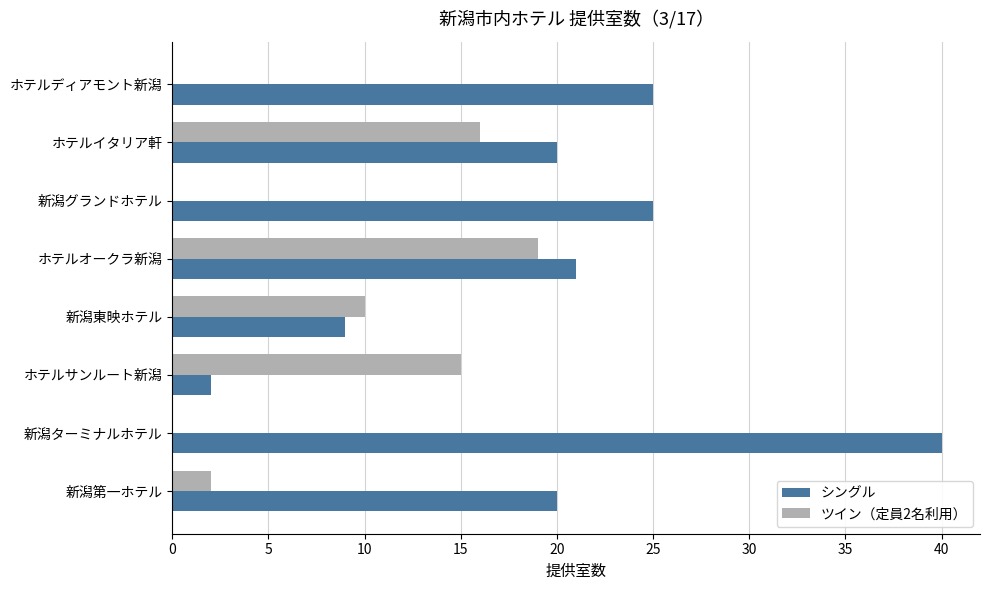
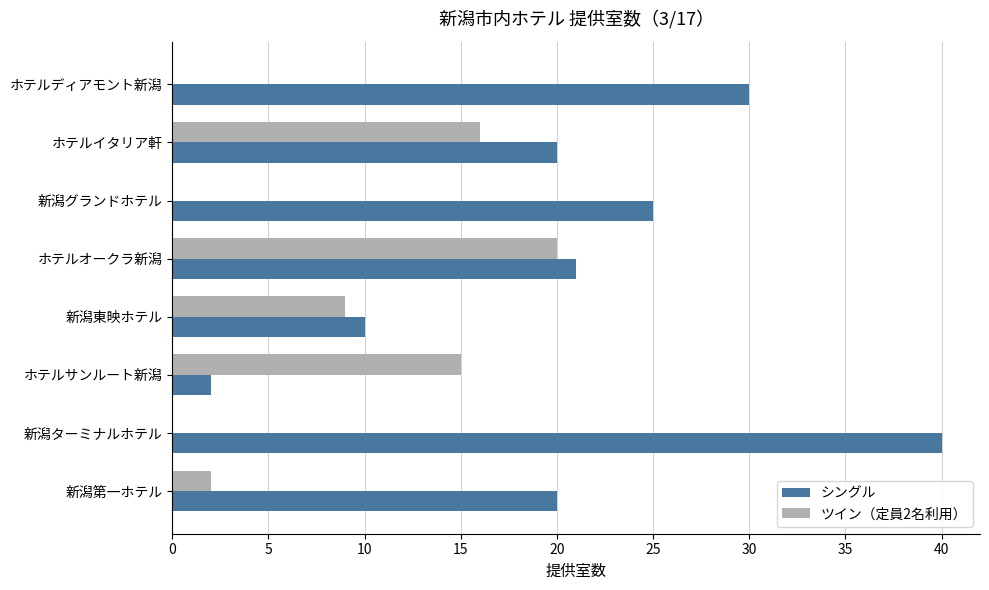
  {
    "シングル": {
-     "ホテルディアモント新潟": 25,
+     "ホテルディアモント新潟": 30,
      "ホテルイタリア軒": 20,
      "新潟グランドホテル": 25,
      "ホテルオークラ新潟": 21,
-     "新潟東映ホテル": 9,
+     "新潟東映ホテル": 10,
      "ホテルサンルート新潟": 2,
      "新潟ターミナルホテル": 40,
      "新潟第一ホテル": 20
    },
    "ツイン（定員2名利用）": {
      "ホテルディアモント新潟": 0,
      "ホテルイタリア軒": 16,
      "新潟グランドホテル": 0,
-     "ホテルオークラ新潟": 19,
-     "新潟東映ホテル": 10,
+     "ホテルオークラ新潟": 20,
+     "新潟東映ホテル": 9,
      "ホテルサンルート新潟": 15,
      "新潟ターミナルホテル": 0,
      "新潟第一ホテル": 2
    }
  }
